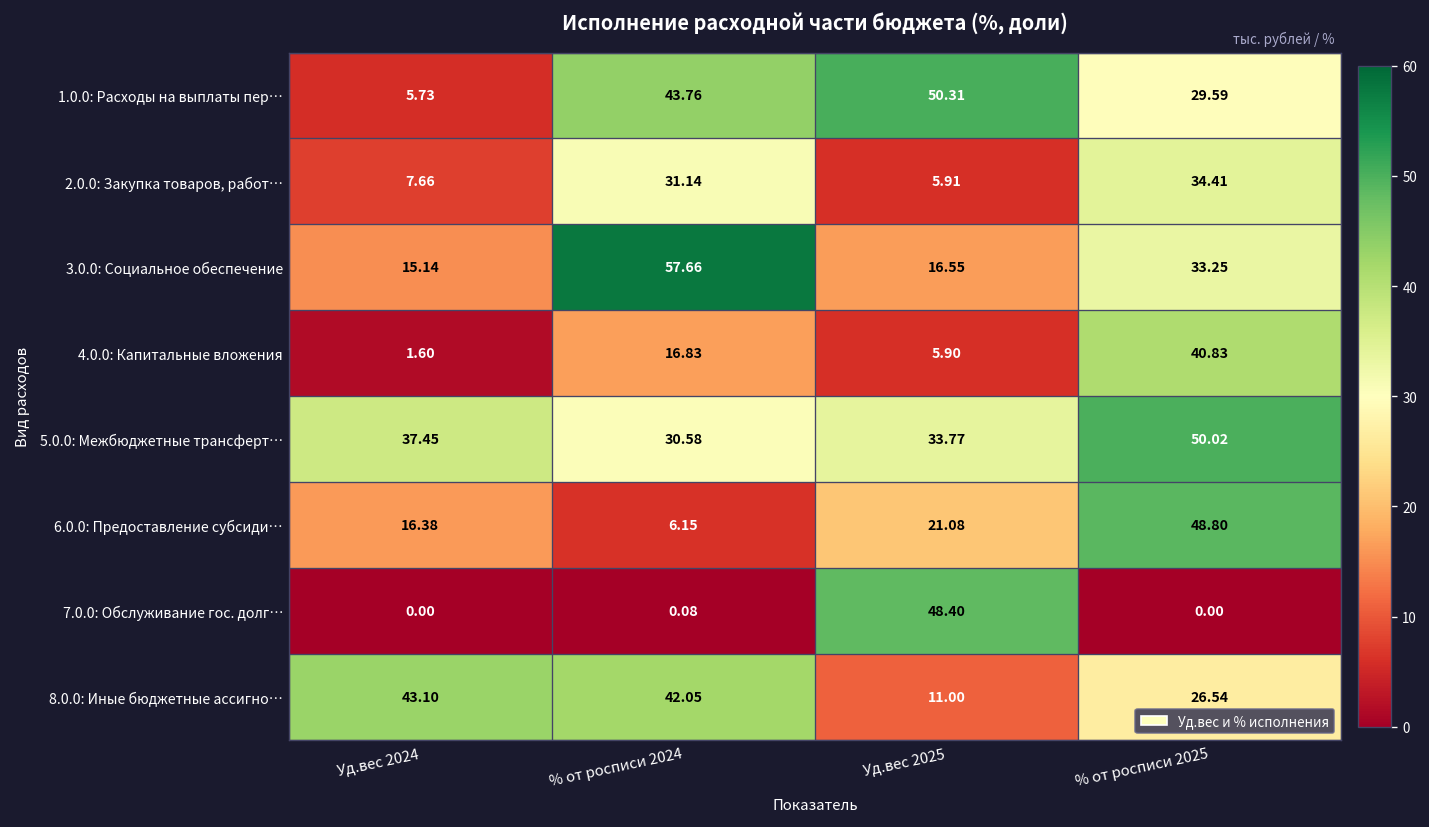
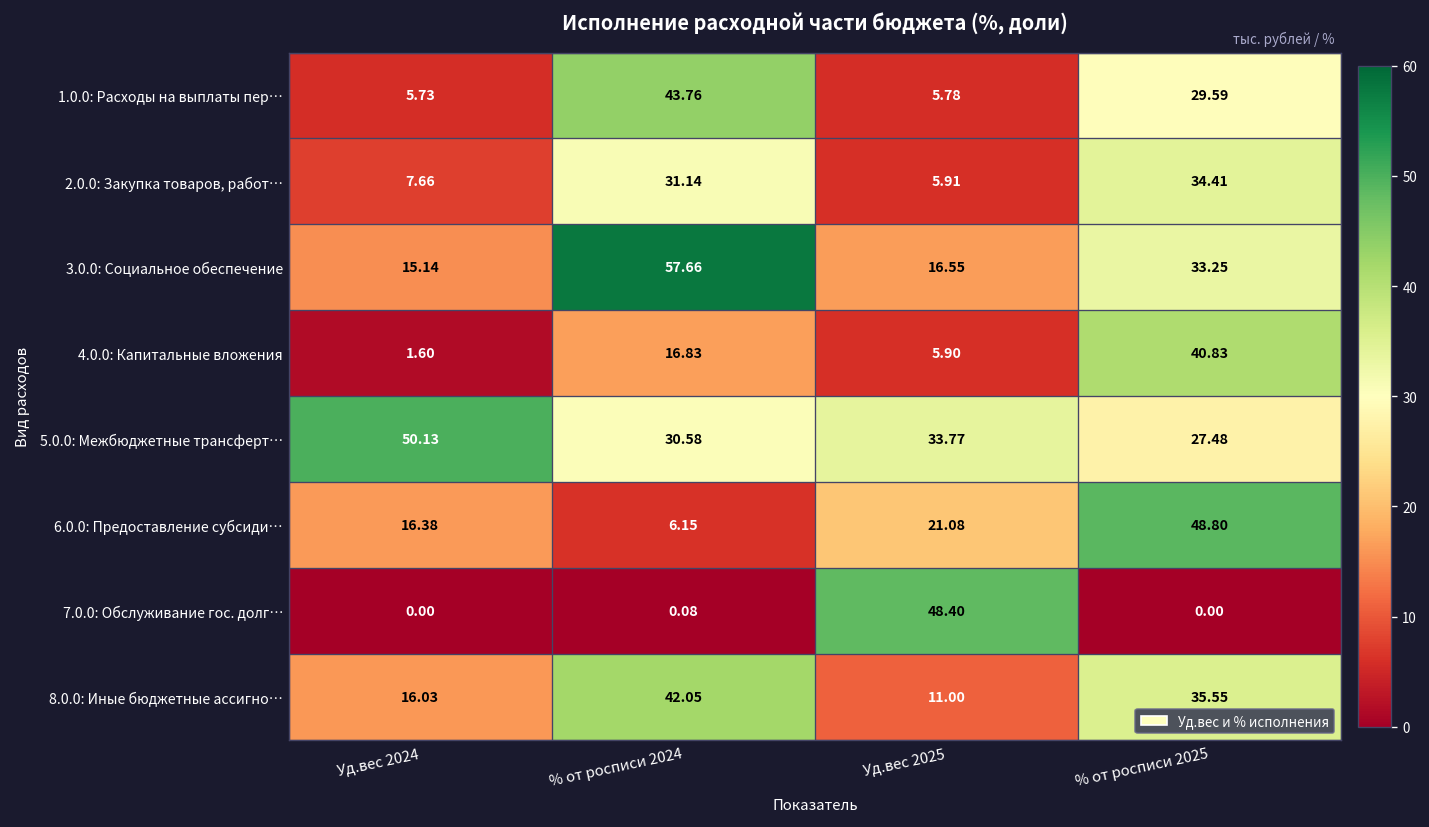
  {
    "1.0.0: Расходы на выплаты пер…": {
      "Уд.вес 2024": 5.73,
      "% от росписи 2024": 43.76,
-     "Уд.вес 2025": 50.31,
+     "Уд.вес 2025": 5.78,
      "% от росписи 2025": 29.59
    },
    "2.0.0: Закупка товаров, работ…": {
      "Уд.вес 2024": 7.66,
      "% от росписи 2024": 31.14,
      "Уд.вес 2025": 5.91,
      "% от росписи 2025": 34.41
    },
    "3.0.0: Социальное обеспечение": {
      "Уд.вес 2024": 15.14,
      "% от росписи 2024": 57.66,
      "Уд.вес 2025": 16.55,
      "% от росписи 2025": 33.25
    },
    "4.0.0: Капитальные вложения": {
      "Уд.вес 2024": 1.60,
      "% от росписи 2024": 16.83,
      "Уд.вес 2025": 5.90,
      "% от росписи 2025": 40.83
    },
    "5.0.0: Межбюджетные трансферт…": {
-     "Уд.вес 2024": 37.45,
+     "Уд.вес 2024": 50.13,
      "% от росписи 2024": 30.58,
      "Уд.вес 2025": 33.77,
-     "% от росписи 2025": 50.02
+     "% от росписи 2025": 27.48
    },
    "6.0.0: Предоставление субсиди…": {
      "Уд.вес 2024": 16.38,
      "% от росписи 2024": 6.15,
      "Уд.вес 2025": 21.08,
      "% от росписи 2025": 48.80
    },
    "7.0.0: Обслуживание гос. долг…": {
      "Уд.вес 2024": 0.00,
      "% от росписи 2024": 0.08,
      "Уд.вес 2025": 48.40,
      "% от росписи 2025": 0.00
    },
    "8.0.0: Иные бюджетные ассигно…": {
-     "Уд.вес 2024": 43.10,
+     "Уд.вес 2024": 16.03,
      "% от росписи 2024": 42.05,
      "Уд.вес 2025": 11.00,
-     "% от росписи 2025": 26.54
+     "% от росписи 2025": 35.55
    }
  }
